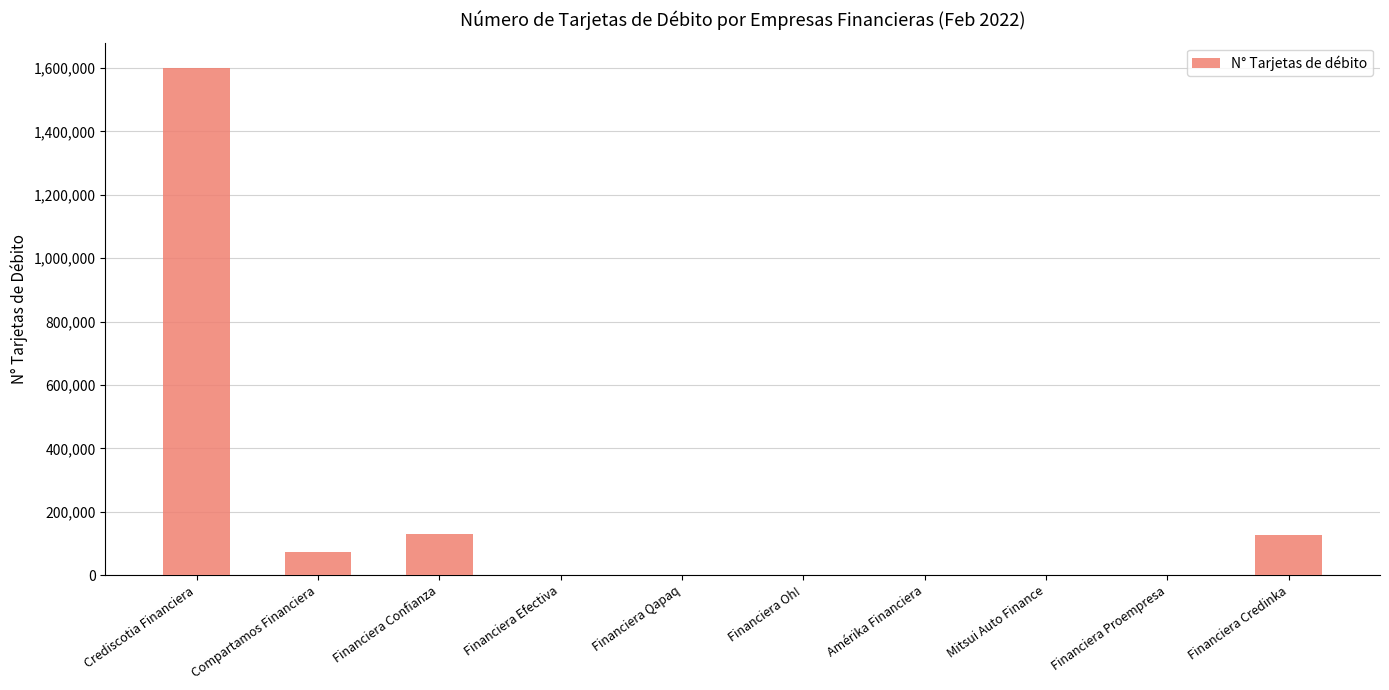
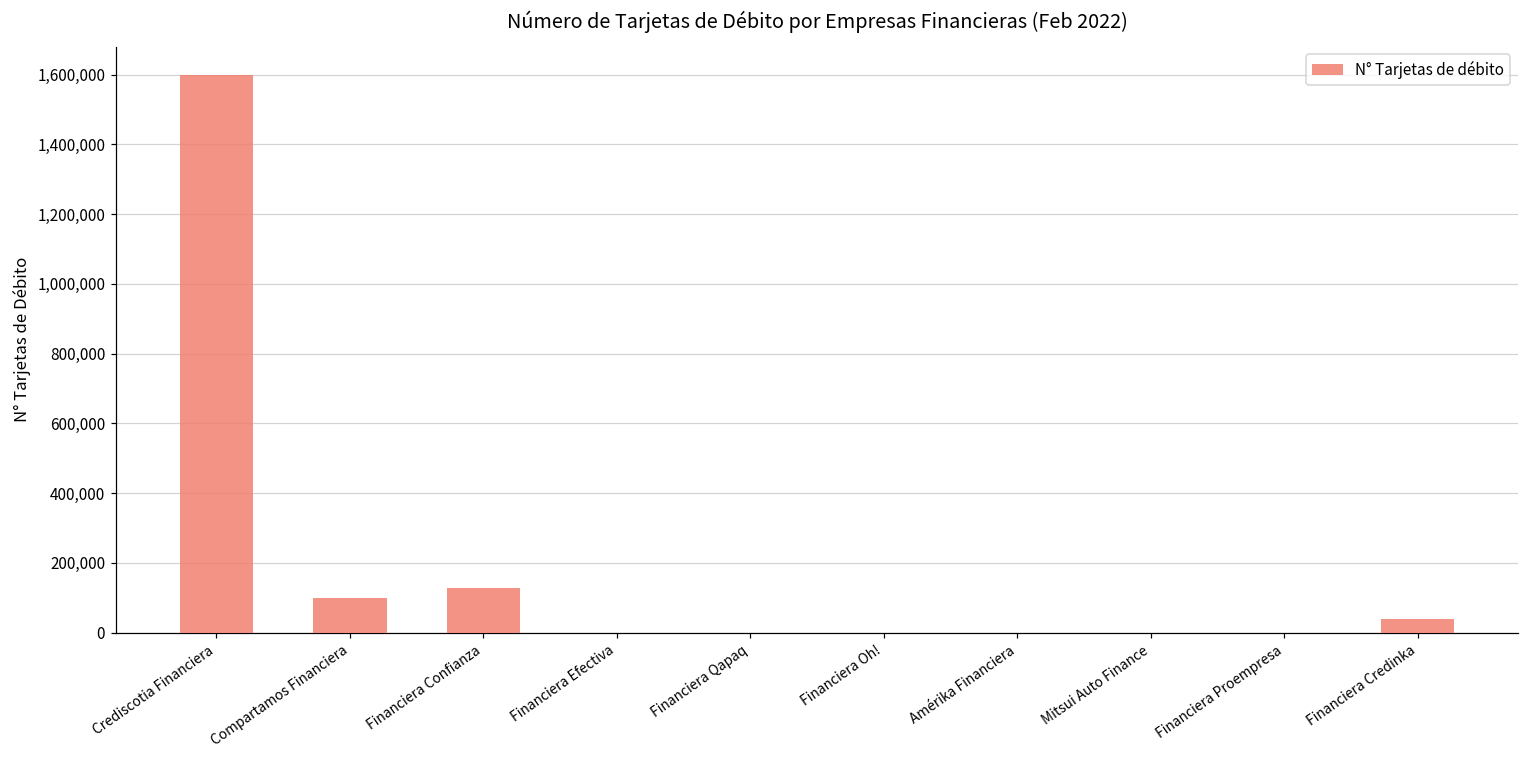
  {
    "Crediscotia Financiera": "1,600,000",
-   "Compartamos Financiera": "70,000",
+   "Compartamos Financiera": "100,000",
    "Financiera Confianza": "130,000",
    "Financiera Qapaq": "0",
    "Financiera Oh!": "0",
    "Amérika Financiera": "0",
    "Mitsui Auto Finance": "0",
    "Financiera Proempresa": "0",
-   "Financiera Credinka": "130,000"
+   "Financiera Credinka": "40,000"
  }
